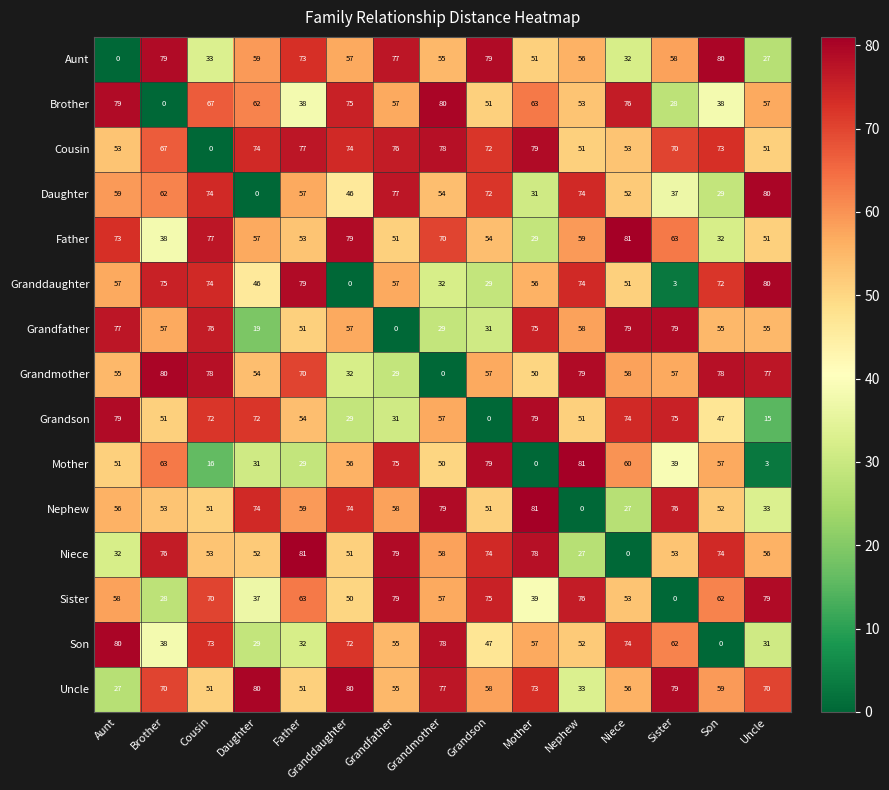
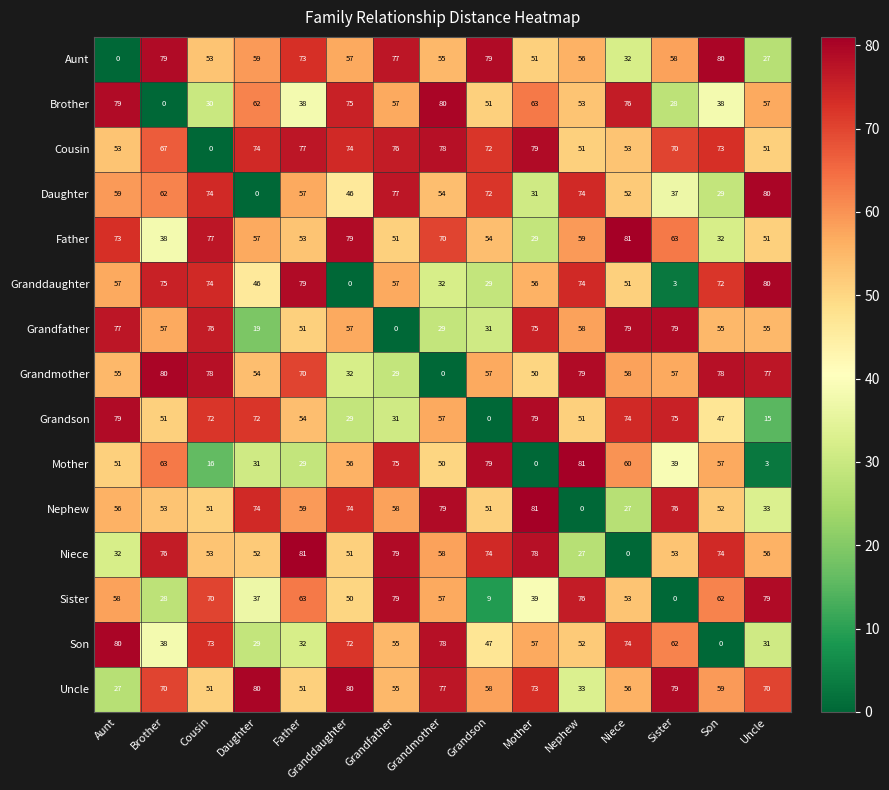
  {
    "Aunt": {
      "Aunt": 0,
      "Brother": 79,
-     "Cousin": 33,
+     "Cousin": 53,
      "Daughter": 59,
      "Father": 73,
      "Granddaughter": 57,
      "Grandfather": 77,
      "Grandmother": 55,
      "Grandson": 79,
      "Mother": 51,
      "Nephew": 56,
      "Niece": 32,
      "Sister": 58,
      "Son": 80,
      "Uncle": 27
    },
    "Brother": {
      "Aunt": 79,
      "Brother": 0,
-     "Cousin": 67,
+     "Cousin": 30,
      "Daughter": 62,
      "Father": 38,
      "Granddaughter": 75,
      "Grandfather": 57,
      "Grandmother": 80,
      "Grandson": 51,
      "Mother": 63,
      "Nephew": 53,
      "Niece": 76,
      "Sister": 28,
      "Son": 38,
      "Uncle": 57
    },
    "Sister": {
      "Aunt": 58,
      "Brother": 28,
      "Cousin": 70,
      "Daughter": 37,
      "Father": 63,
      "Granddaughter": 50,
      "Grandfather": 79,
      "Grandmother": 57,
-     "Grandson": 75,
+     "Grandson": 9,
      "Mother": 39,
      "Nephew": 76,
      "Niece": 53,
      "Sister": 0,
      "Son": 62,
      "Uncle": 79
    }
  }
